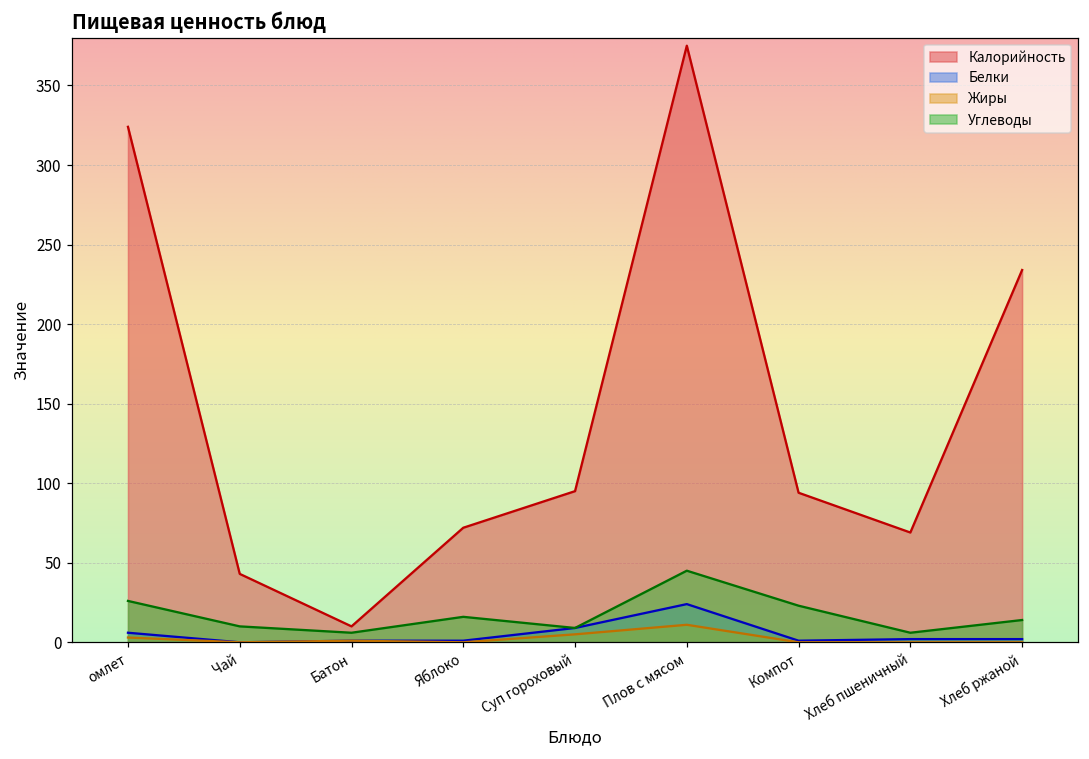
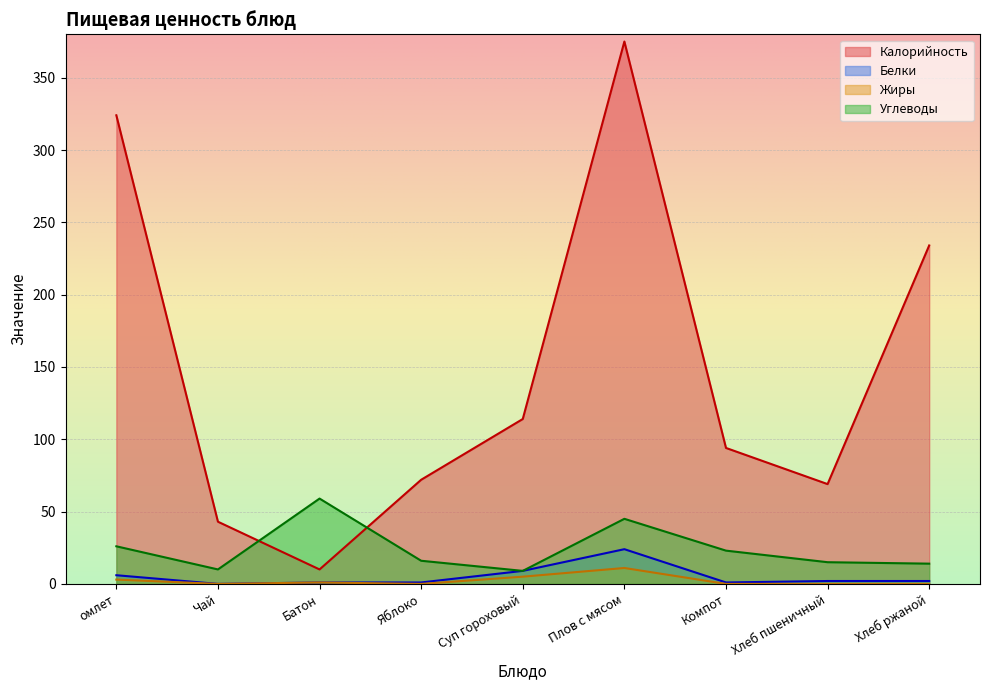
  {
    "Калорийность": {
      "омлет": 324,
      "Чай": 43,
      "Батон": 10,
      "Яблоко": 72,
-     "Суп гороховый": 95,
+     "Суп гороховый": 114,
      "Плов с мясом": 375,
      "Компот": 94,
      "Хлеб пшеничный": 69,
      "Хлеб ржаной": 234
    },
    "Белки": {
      "омлет": 6,
      "Плов с мясом": 24,
      "Хлеб пшеничный": 2,
      "Хлеб ржаной": 2
    },
    "Жиры": {
      "омлет": 3,
      "Суп гороховый": 5,
      "Плов с мясом": 11,
      "Хлеб пшеничный": 0,
      "Хлеб ржаной": 0
    },
    "Углеводы": {
      "омлет": 26,
      "Чай": 10,
-     "Батон": 6,
+     "Батон": 59,
      "Яблоко": 16,
      "Плов с мясом": 45,
      "Компот": 23,
-     "Хлеб пшеничный": 6,
+     "Хлеб пшеничный": 15,
      "Хлеб ржаной": 14
    }
  }
